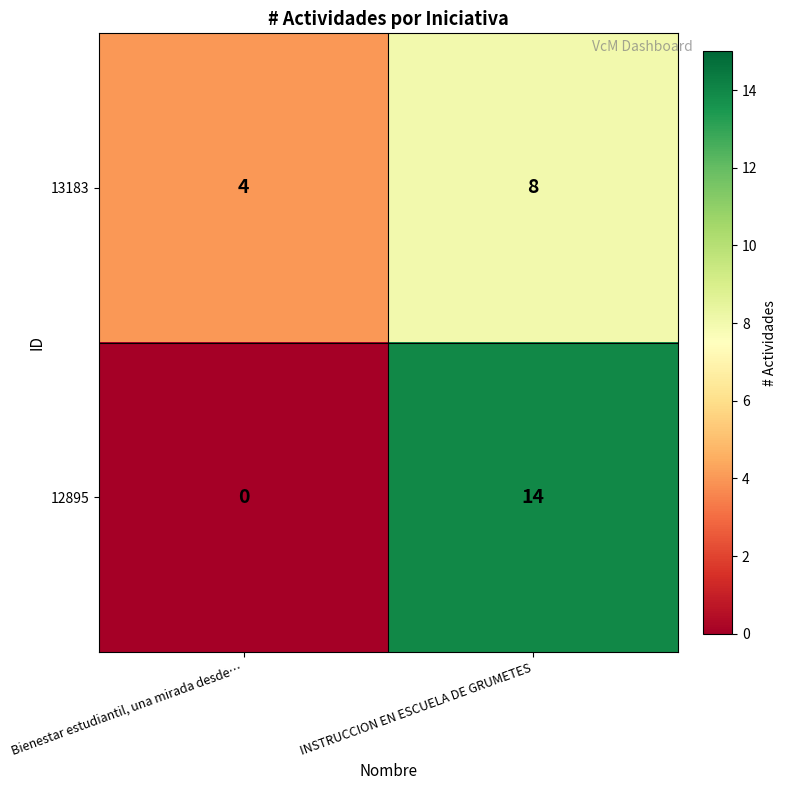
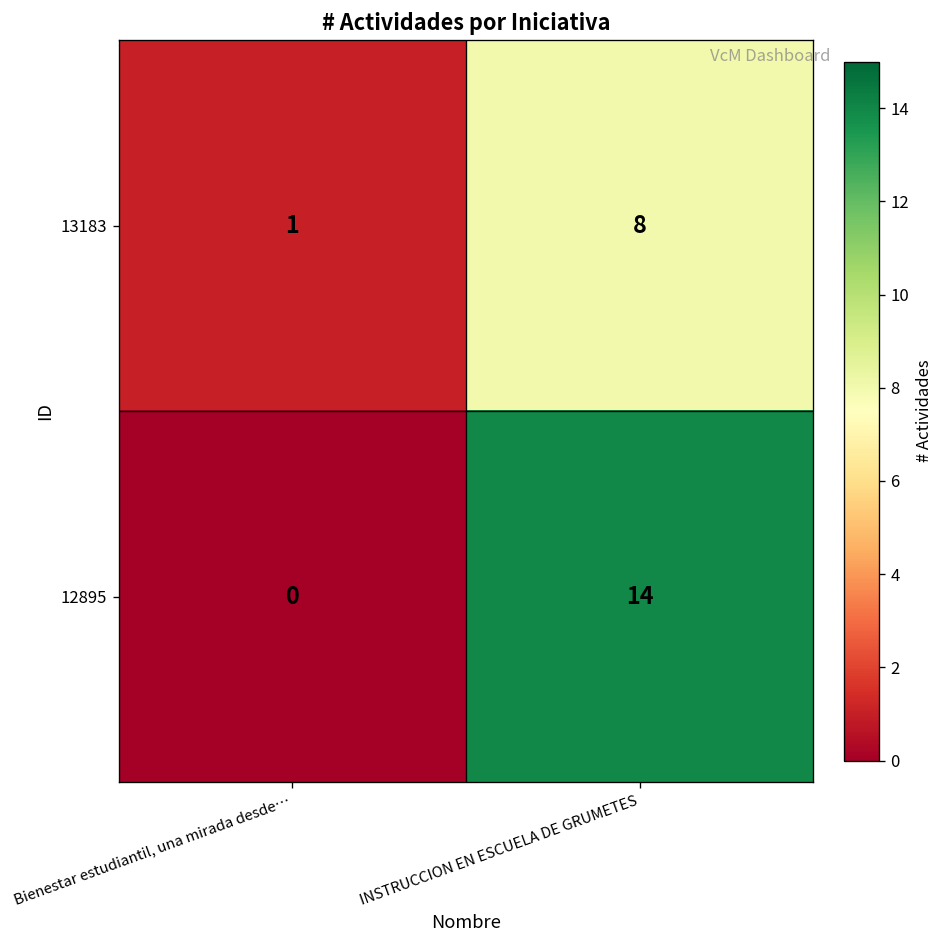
  {
    "13183": {
-     "Bienestar estudiantil, una mirada desde…": 4,
+     "Bienestar estudiantil, una mirada desde…": 1,
      "INSTRUCCION EN ESCUELA DE GRUMETES": 8
    },
    "12895": {
      "Bienestar estudiantil, una mirada desde…": 0,
      "INSTRUCCION EN ESCUELA DE GRUMETES": 14
    }
  }
